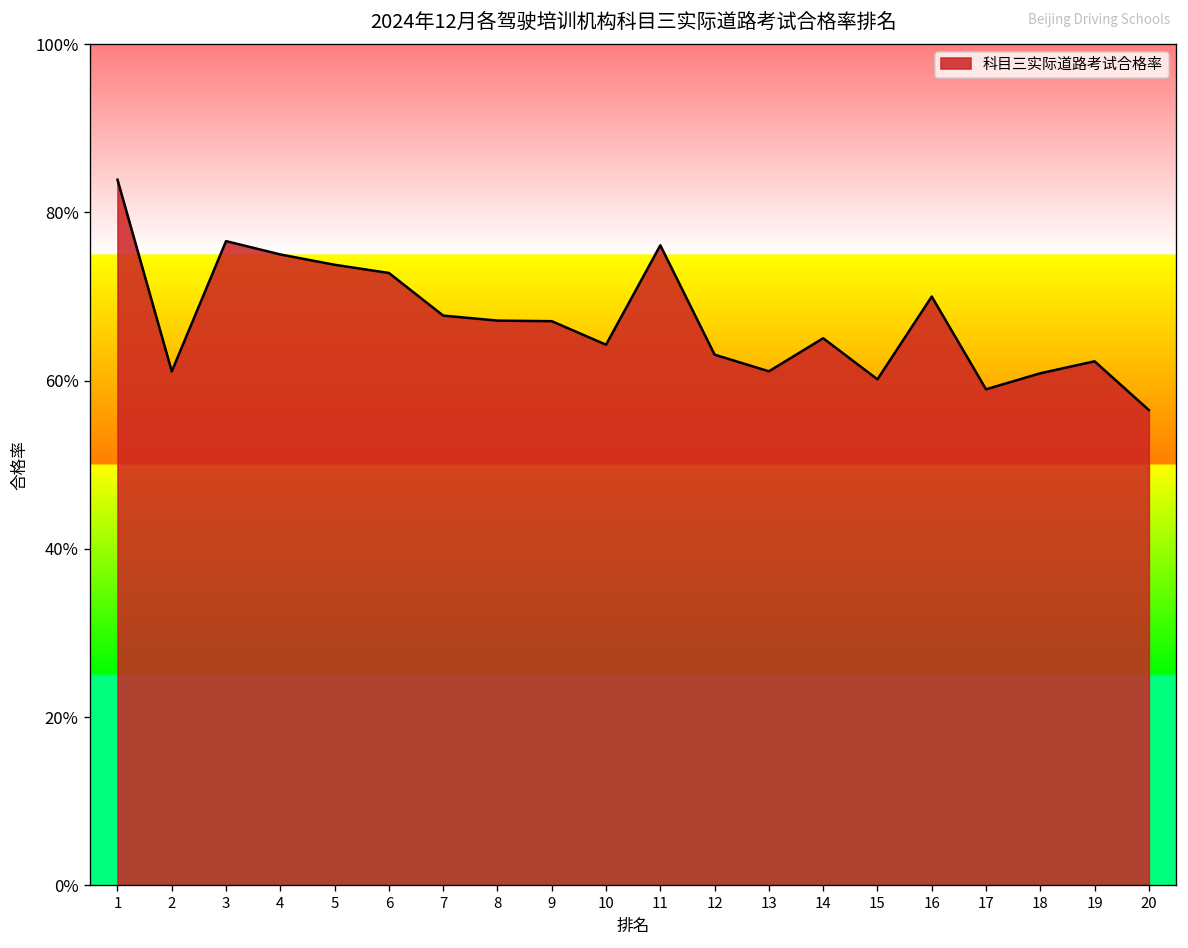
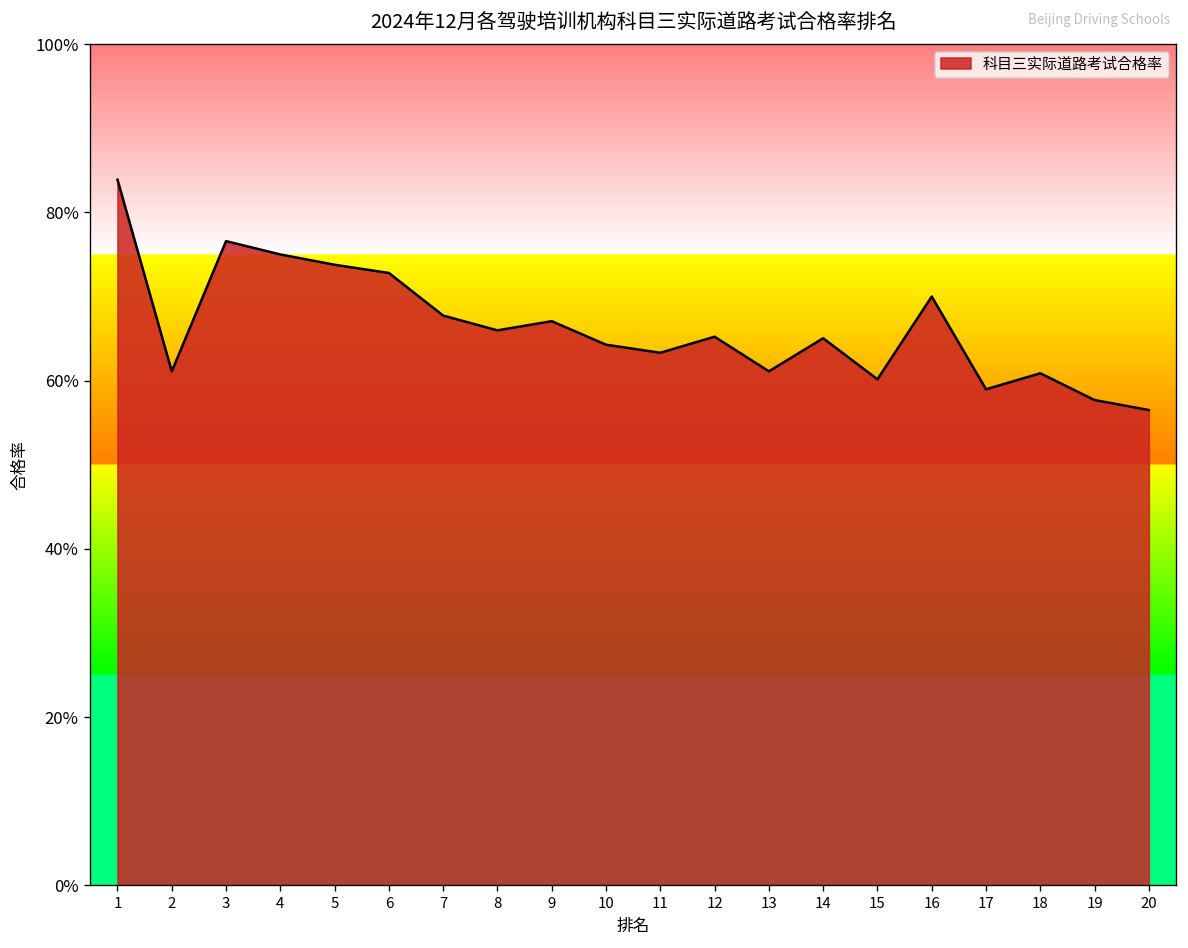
  {
    "1": "84%",
    "2": "61%",
    "3": "77%",
    "4": "75%",
    "5": "74%",
    "6": "73%",
    "7": "68%",
-   "8": "67%",
+   "8": "66%",
    "9": "67%",
    "10": "64%",
-   "11": "76%",
-   "12": "63%",
+   "11": "63%",
+   "12": "65%",
    "13": "61%",
    "14": "65%",
    "15": "60%",
    "16": "70%",
    "17": "59%",
    "18": "61%",
-   "19": "62%",
+   "19": "58%",
    "20": "57%"
  }
